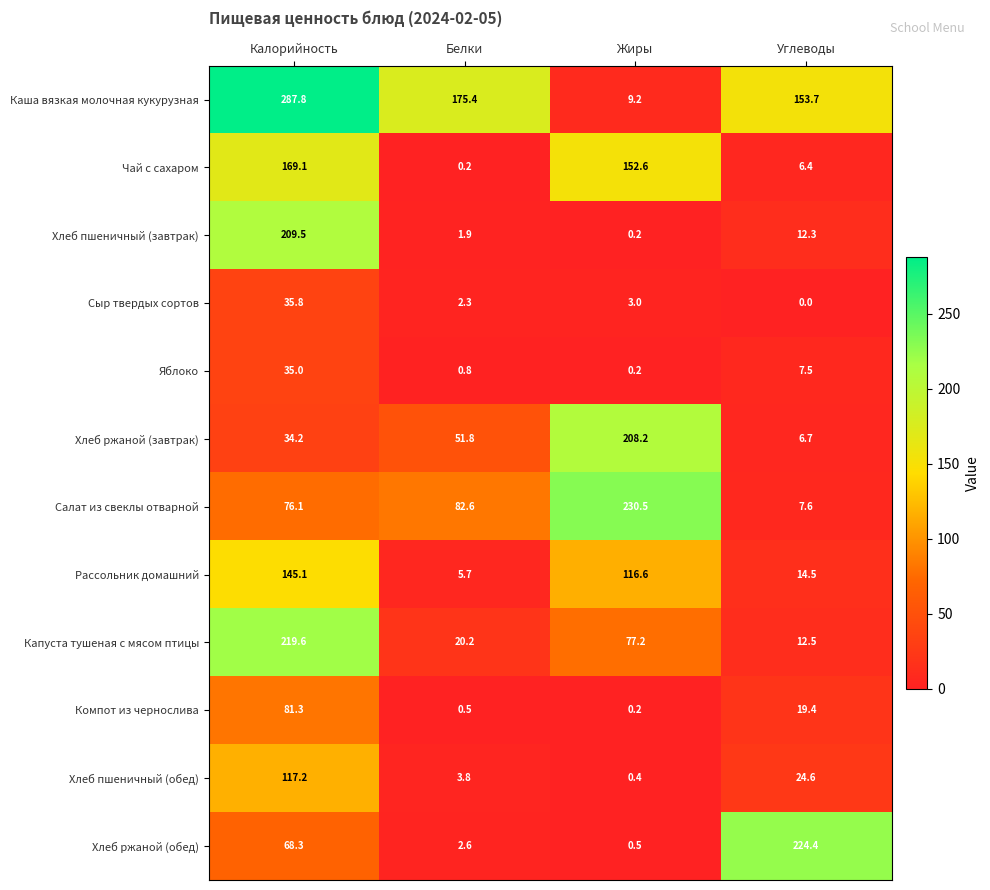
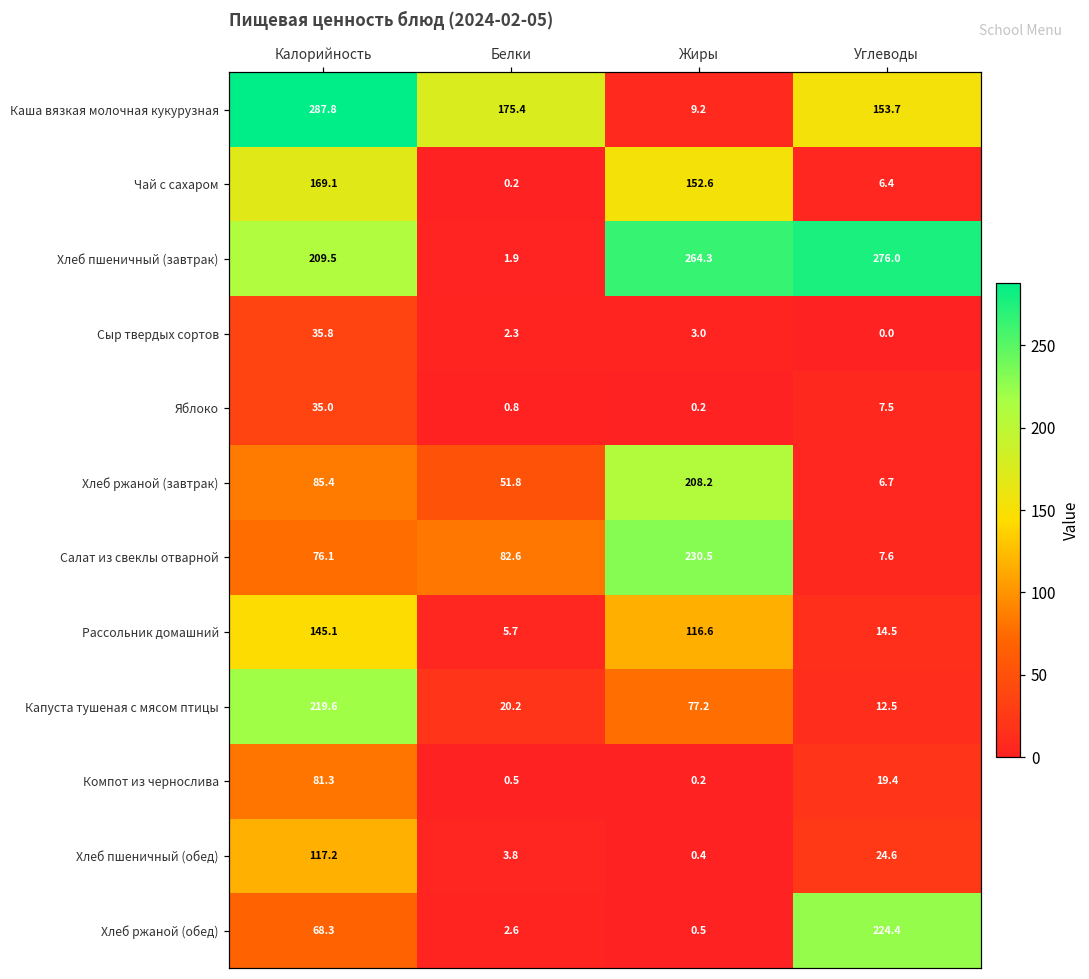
  {
    "Каша вязкая молочная кукурузная": {
      "Калорийность": 287.8,
      "Белки": 175.4,
      "Жиры": 9.2,
      "Углеводы": 153.7
    },
    "Чай с сахаром": {
      "Калорийность": 169.1,
      "Белки": 0.2,
      "Жиры": 152.6,
      "Углеводы": 6.4
    },
    "Хлеб пшеничный (завтрак)": {
      "Калорийность": 209.5,
      "Белки": 1.9,
-     "Жиры": 0.2,
-     "Углеводы": 12.3
+     "Жиры": 264.3,
+     "Углеводы": 276.0
    },
    "Сыр твердых сортов": {
      "Калорийность": 35.8,
      "Белки": 2.3,
      "Жиры": 3.0,
      "Углеводы": 0.0
    },
    "Яблоко": {
      "Калорийность": 35.0,
      "Белки": 0.8,
      "Жиры": 0.2,
      "Углеводы": 7.5
    },
    "Хлеб ржаной (завтрак)": {
-     "Калорийность": 34.2,
+     "Калорийность": 85.4,
      "Белки": 51.8,
      "Жиры": 208.2,
      "Углеводы": 6.7
    },
    "Салат из свеклы отварной": {
      "Калорийность": 76.1,
      "Белки": 82.6,
      "Жиры": 230.5,
      "Углеводы": 7.6
    },
    "Рассольник домашний": {
      "Калорийность": 145.1,
      "Белки": 5.7,
      "Жиры": 116.6,
      "Углеводы": 14.5
    },
    "Капуста тушеная с мясом птицы": {
      "Калорийность": 219.6,
      "Белки": 20.2,
      "Жиры": 77.2,
      "Углеводы": 12.5
    },
    "Компот из чернослива": {
      "Калорийность": 81.3,
      "Белки": 0.5,
      "Жиры": 0.2,
      "Углеводы": 19.4
    },
    "Хлеб пшеничный (обед)": {
      "Калорийность": 117.2,
      "Белки": 3.8,
      "Жиры": 0.4,
      "Углеводы": 24.6
    },
    "Хлеб ржаной (обед)": {
      "Калорийность": 68.3,
      "Белки": 2.6,
      "Жиры": 0.5,
      "Углеводы": 224.4
    }
  }
